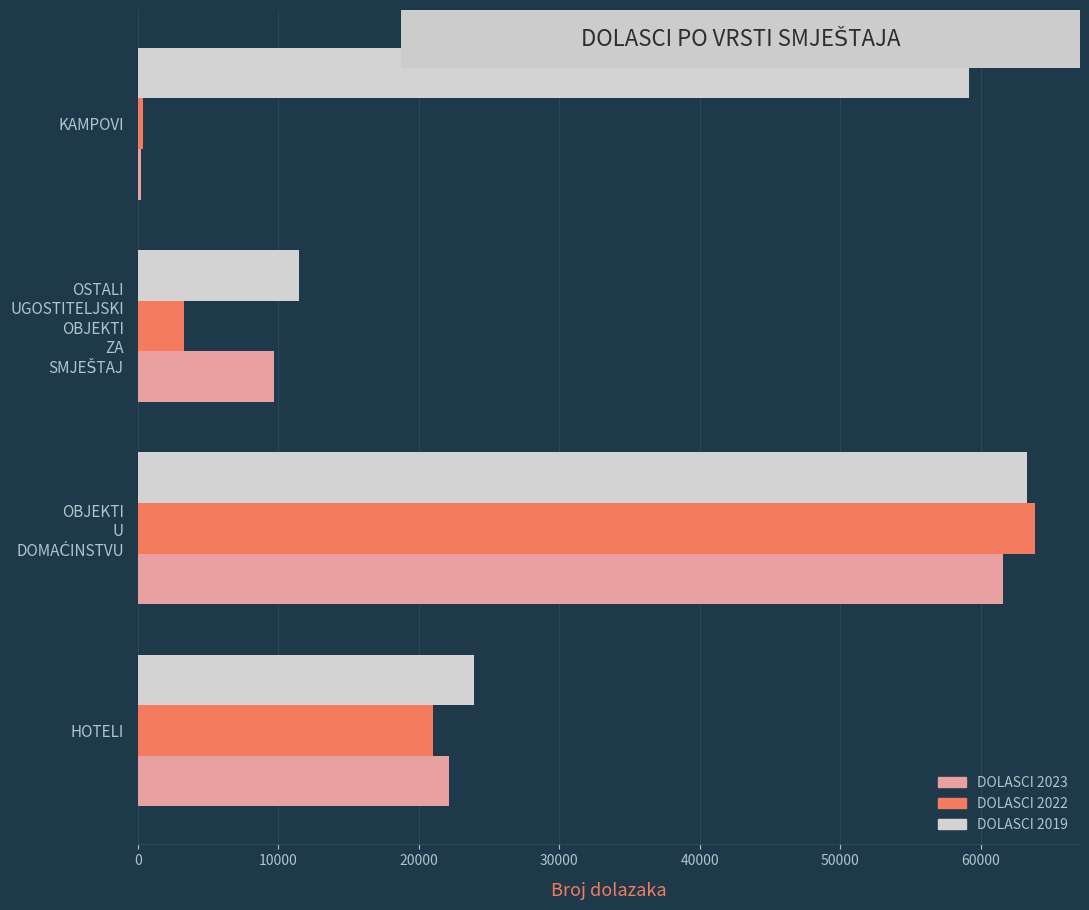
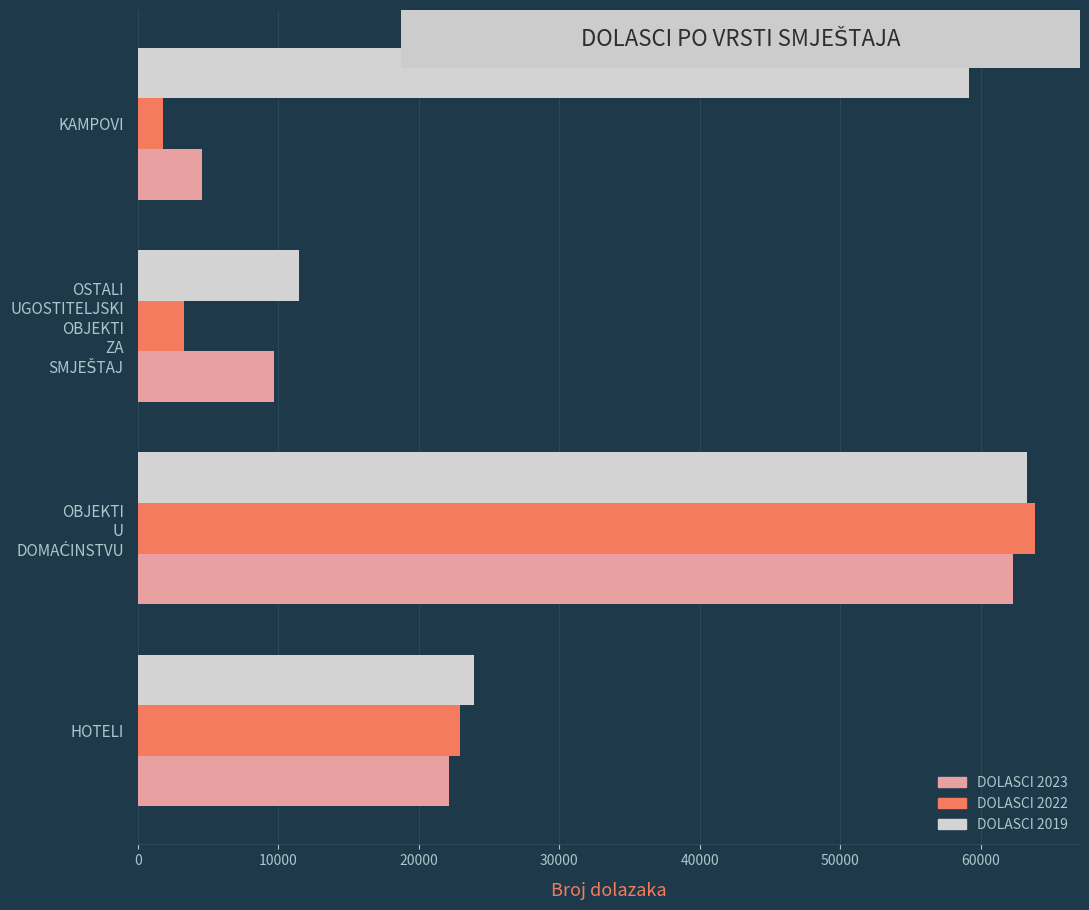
  {
    "DOLASCI 2023": {
-     "KAMPOVI": 200,
+     "KAMPOVI": 4600,
      "OSTALI UGOSTITELJSKI OBJEKTI ZA SMJEŠTAJ": 9700,
-     "OBJEKTI U DOMAĆINSTVU": 61600,
+     "OBJEKTI U DOMAĆINSTVU": 62300,
      "HOTELI": 22200
    },
    "DOLASCI 2022": {
-     "KAMPOVI": 400,
+     "KAMPOVI": 1800,
      "OSTALI UGOSTITELJSKI OBJEKTI ZA SMJEŠTAJ": 3300,
      "OBJEKTI U DOMAĆINSTVU": 63900,
-     "HOTELI": 21000
+     "HOTELI": 23000
    },
    "DOLASCI 2019": {
      "KAMPOVI": 59200,
      "OSTALI UGOSTITELJSKI OBJEKTI ZA SMJEŠTAJ": 11500,
      "OBJEKTI U DOMAĆINSTVU": 63300,
      "HOTELI": 23900
    }
  }
